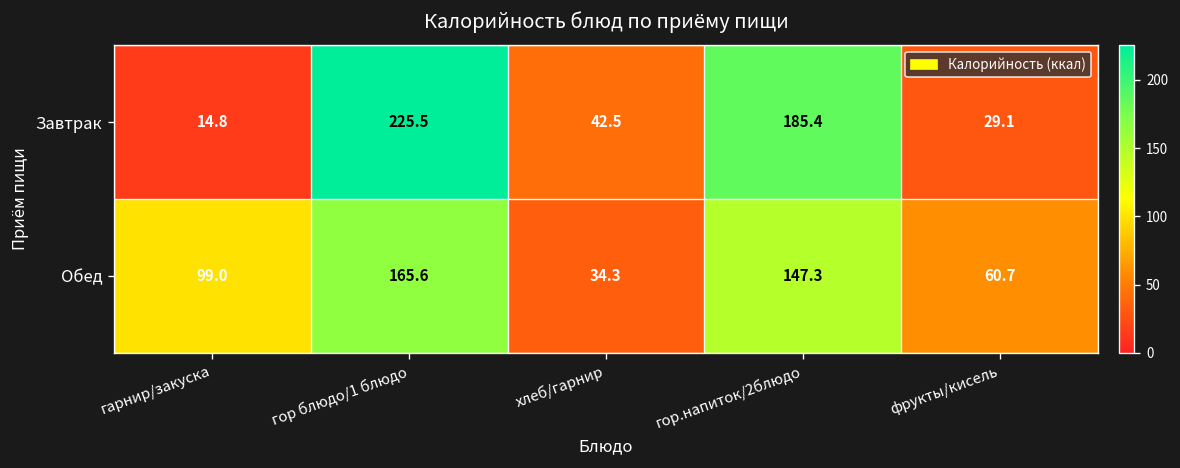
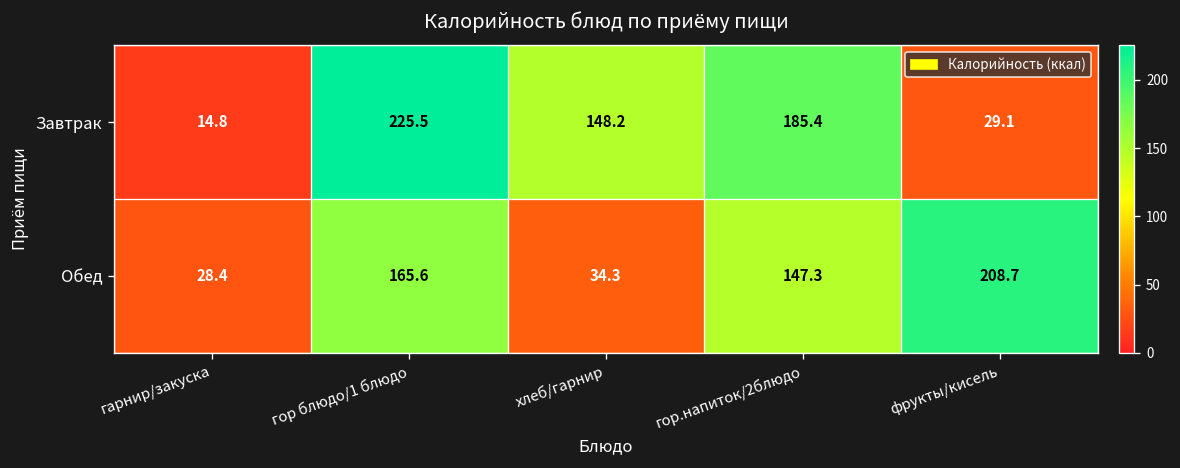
  {
    "Завтрак": {
      "гарнир/закуска": 14.8,
      "гор блюдо/1 блюдо": 225.5,
-     "хлеб/гарнир": 42.5,
+     "хлеб/гарнир": 148.2,
      "гор.напиток/2блюдо": 185.4,
      "фрукты/кисель": 29.1
    },
    "Обед": {
-     "гарнир/закуска": 99.0,
+     "гарнир/закуска": 28.4,
      "гор блюдо/1 блюдо": 165.6,
      "хлеб/гарнир": 34.3,
      "гор.напиток/2блюдо": 147.3,
-     "фрукты/кисель": 60.7
+     "фрукты/кисель": 208.7
    }
  }
